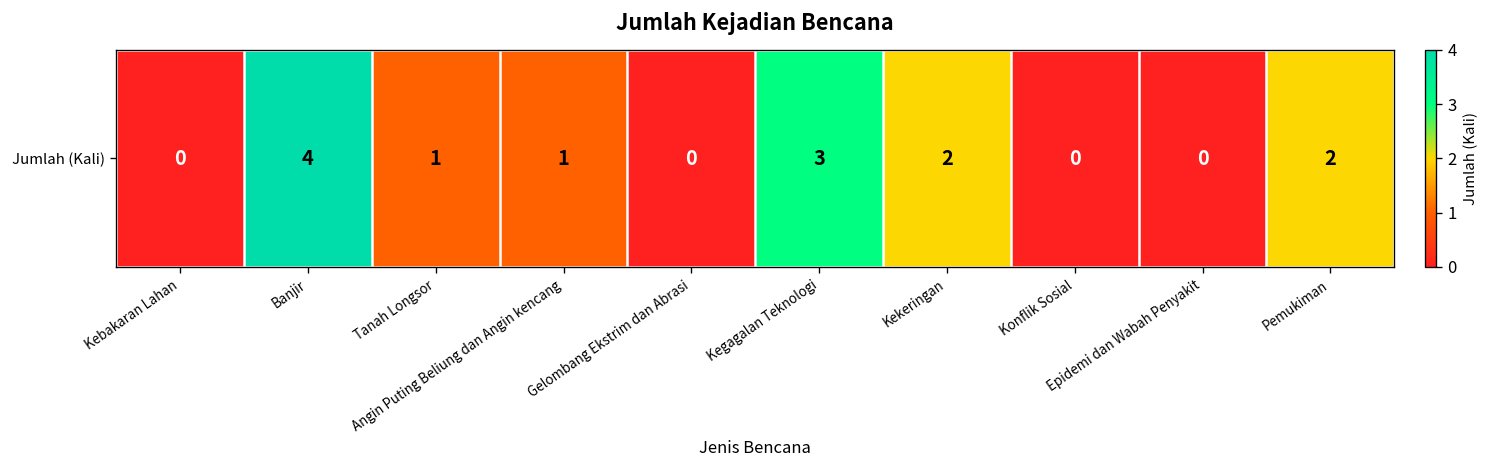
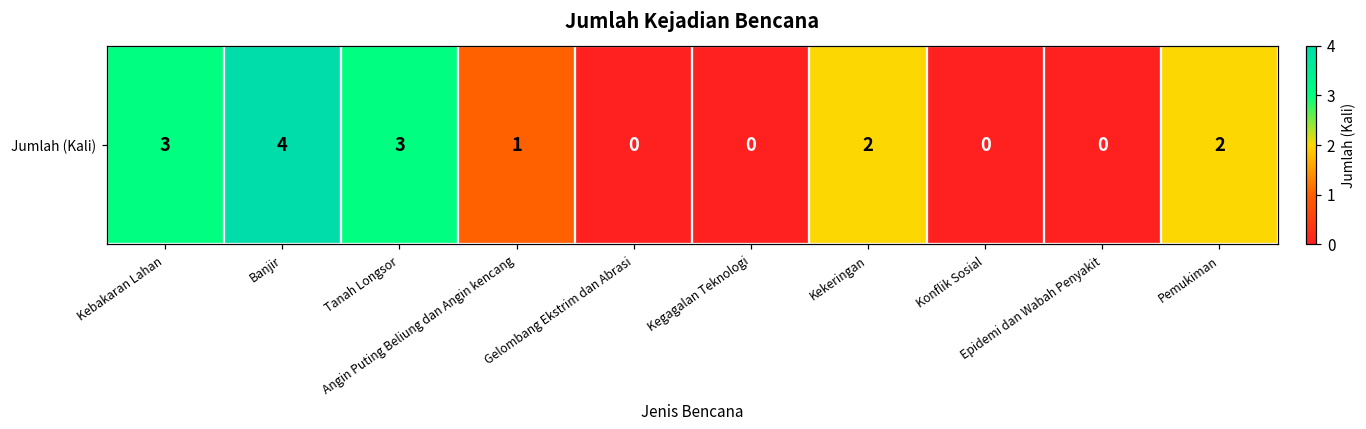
  {
    "Jumlah (Kali)": {
-     "Kebakaran Lahan": 0,
+     "Kebakaran Lahan": 3,
      "Banjir": 4,
-     "Tanah Longsor": 1,
+     "Tanah Longsor": 3,
      "Angin Puting Beliung dan Angin kencang": 1,
      "Gelombang Ekstrim dan Abrasi": 0,
-     "Kegagalan Teknologi": 3,
+     "Kegagalan Teknologi": 0,
      "Kekeringan": 2,
      "Konflik Sosial": 0,
      "Epidemi dan Wabah Penyakit": 0,
      "Pemukiman": 2
    }
  }
